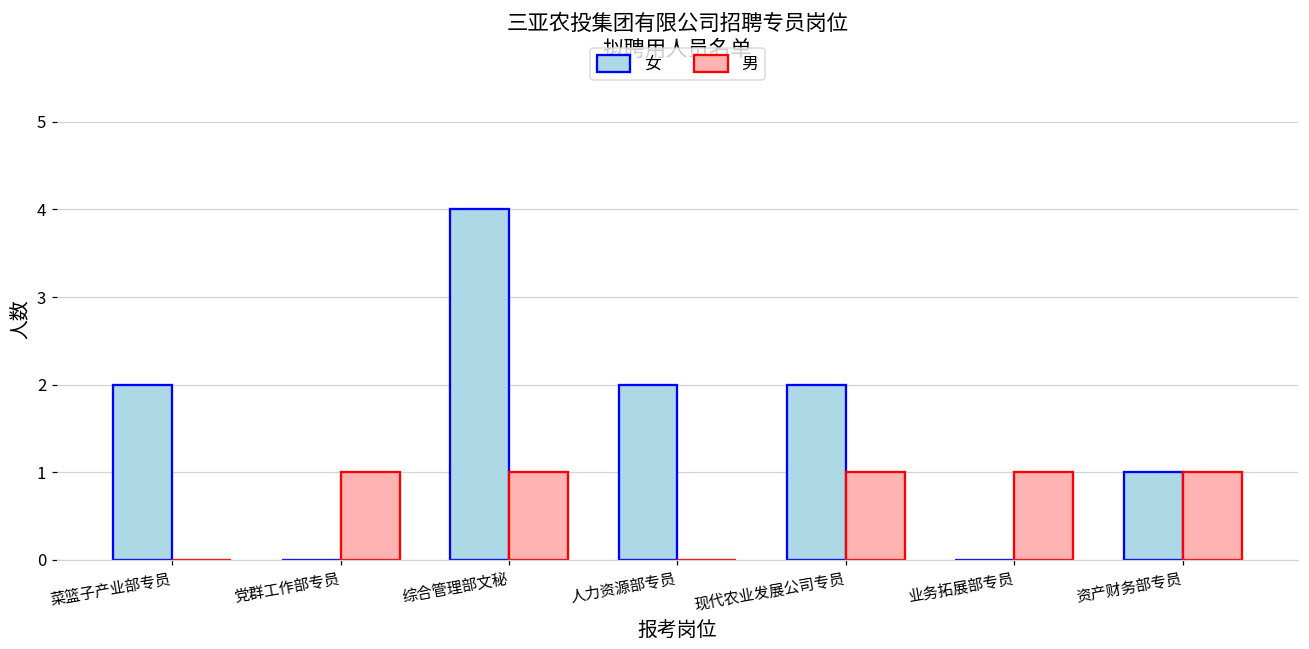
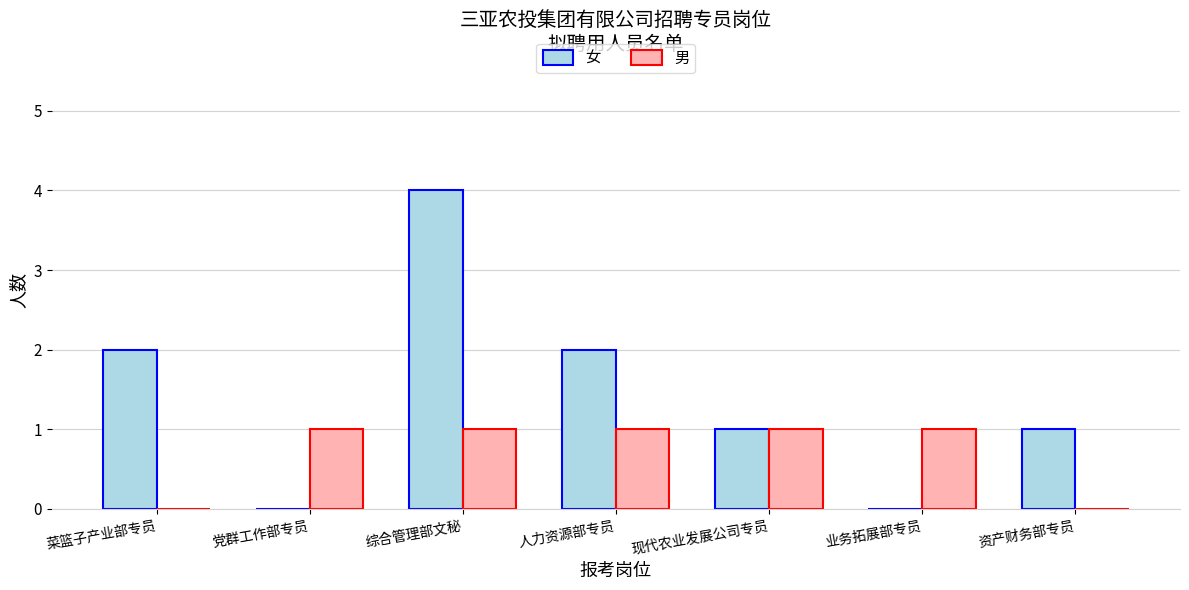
  {
    "女": {
      "菜篮子产业部专员": 2,
      "党群工作部专员": 0,
      "综合管理部文秘": 4,
      "人力资源部专员": 2,
-     "现代农业发展公司专员": 2,
+     "现代农业发展公司专员": 1,
      "业务拓展部专员": 0,
      "资产财务部专员": 1
    },
    "男": {
      "菜篮子产业部专员": 0,
      "党群工作部专员": 1,
      "综合管理部文秘": 1,
-     "人力资源部专员": 0,
+     "人力资源部专员": 1,
      "现代农业发展公司专员": 1,
      "业务拓展部专员": 1,
-     "资产财务部专员": 1
+     "资产财务部专员": 0
    }
  }
